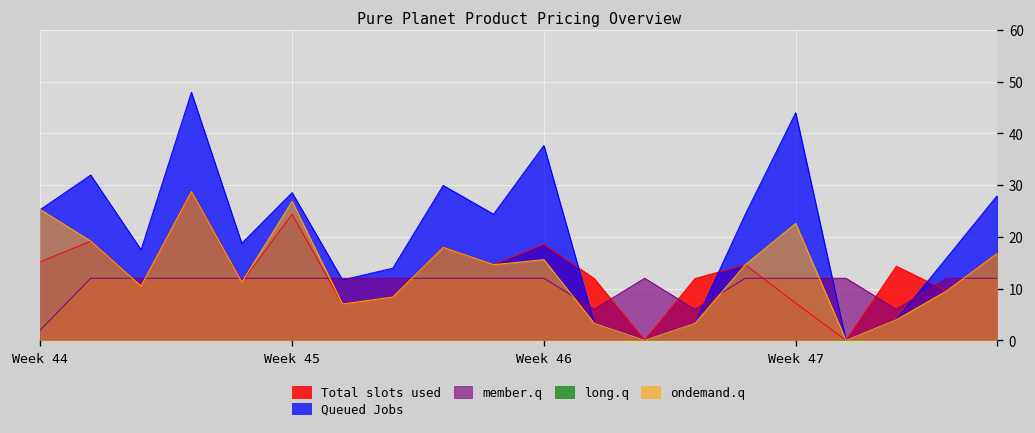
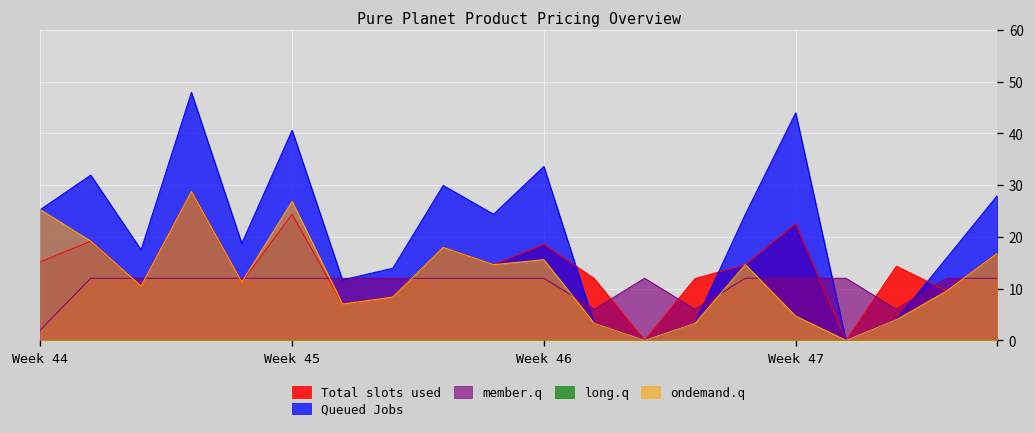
  {
    "Total slots used": {
      "Week 44": 15,
      "Week 45": 24,
      "Week 46": 19,
-     "Week 47": 7
+     "Week 47": 23
    },
    "Queued Jobs": {
-     "Week 45": 29,
-     "Week 46": 38,
+     "Week 45": 41,
+     "Week 46": 34,
      "Week 47": 44
    },
    "member.q": {
      "Week 44": 2,
      "Week 45": 12,
      "Week 46": 12,
      "Week 47": 12
    },
    "long.q": {
      "Week 44": 0,
      "Week 45": 0,
      "Week 46": 0,
      "Week 47": 0
    },
    "ondemand.q": {
      "Week 45": 27,
      "Week 46": 16,
-     "Week 47": 23
+     "Week 47": 5
    }
  }
